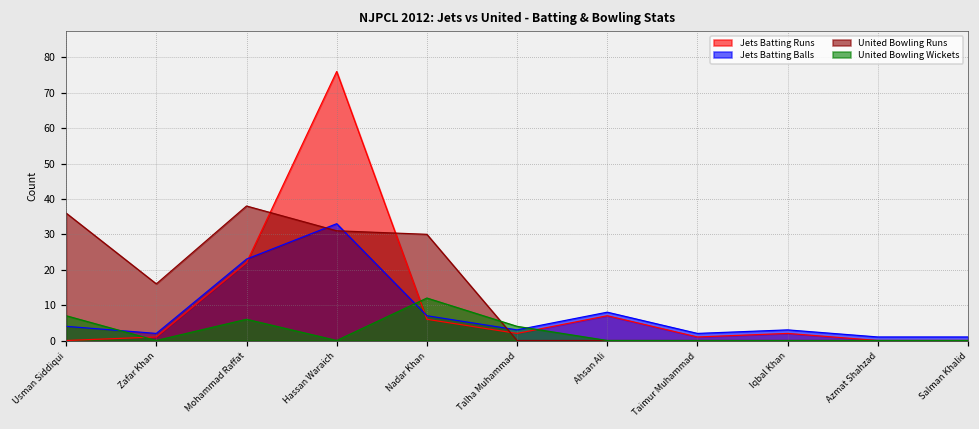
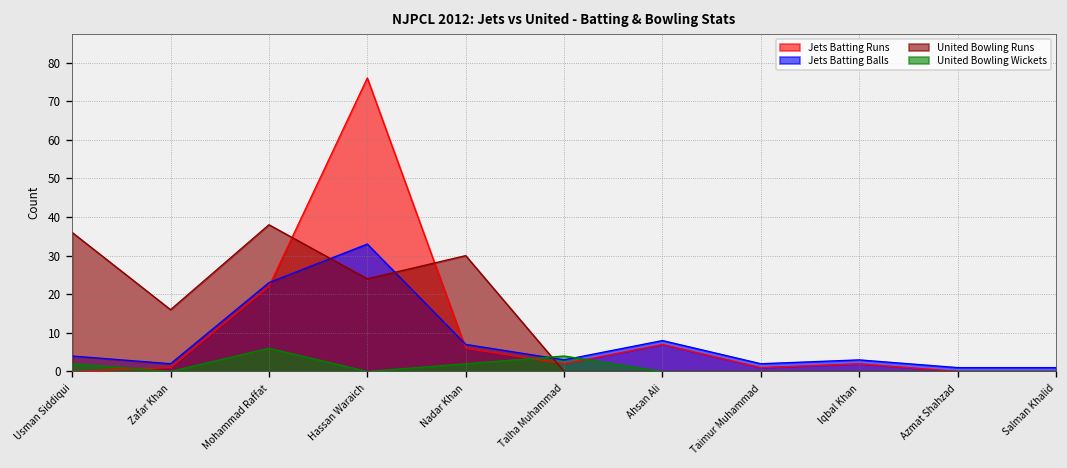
  {
    "Jets Batting Runs": {
      "Usman Siddiqui": 0,
      "Zafar Khan": 1,
      "Mohammad Raffat": 22,
      "Hassan Waraich": 76,
      "Nadar Khan": 6,
      "Talha Muhammad": 2,
      "Ahsan Ali": 7,
      "Taimur Muhammad": 1,
      "Iqbal Khan": 2
    },
    "Jets Batting Balls": {
      "Usman Siddiqui": 4,
      "Zafar Khan": 2,
      "Mohammad Raffat": 23,
      "Hassan Waraich": 33,
      "Nadar Khan": 7,
      "Talha Muhammad": 3,
      "Ahsan Ali": 8,
      "Taimur Muhammad": 2,
      "Iqbal Khan": 3,
      "Azmat Shahzad": 1,
      "Salman Khalid": 1
    },
    "United Bowling Runs": {
      "Usman Siddiqui": 36,
      "Zafar Khan": 16,
      "Mohammad Raffat": 38,
-     "Hassan Waraich": 31,
+     "Hassan Waraich": 24,
      "Nadar Khan": 30,
      "Talha Muhammad": 0
    },
    "United Bowling Wickets": {
-     "Usman Siddiqui": 7,
+     "Usman Siddiqui": 2,
      "Zafar Khan": 0,
      "Mohammad Raffat": 6,
      "Hassan Waraich": 0,
-     "Nadar Khan": 12,
+     "Nadar Khan": 2,
      "Talha Muhammad": 4
    }
  }
